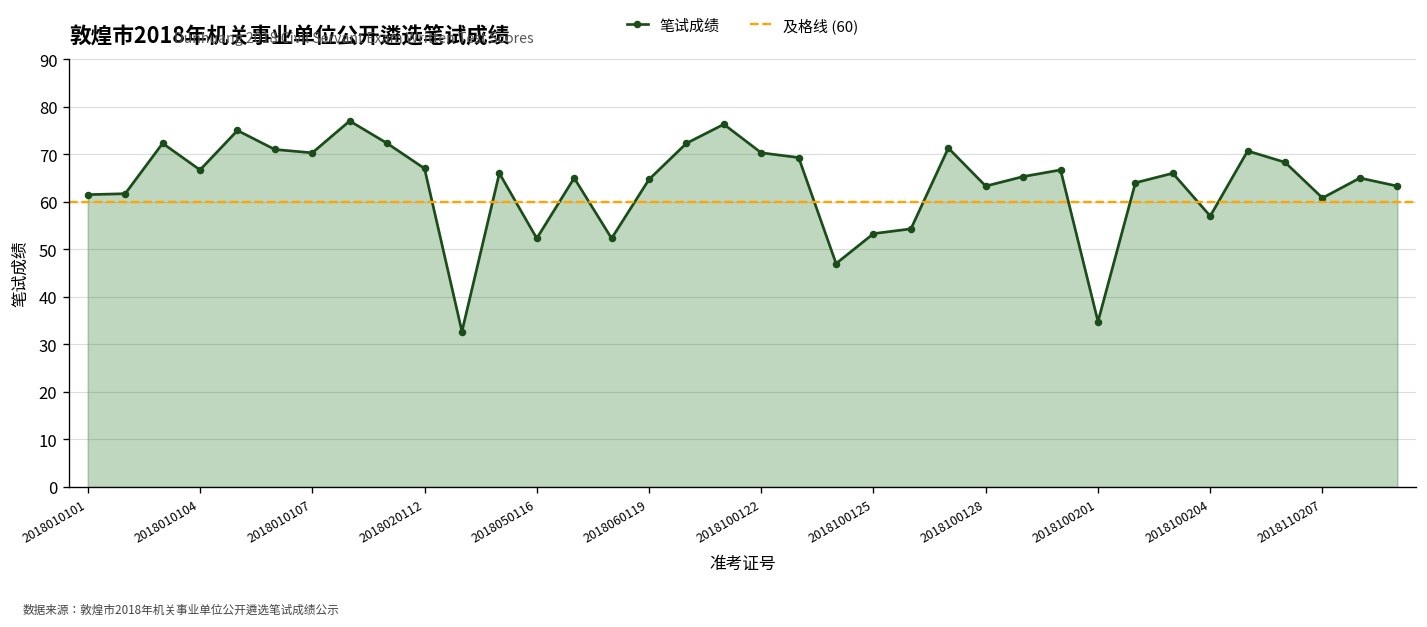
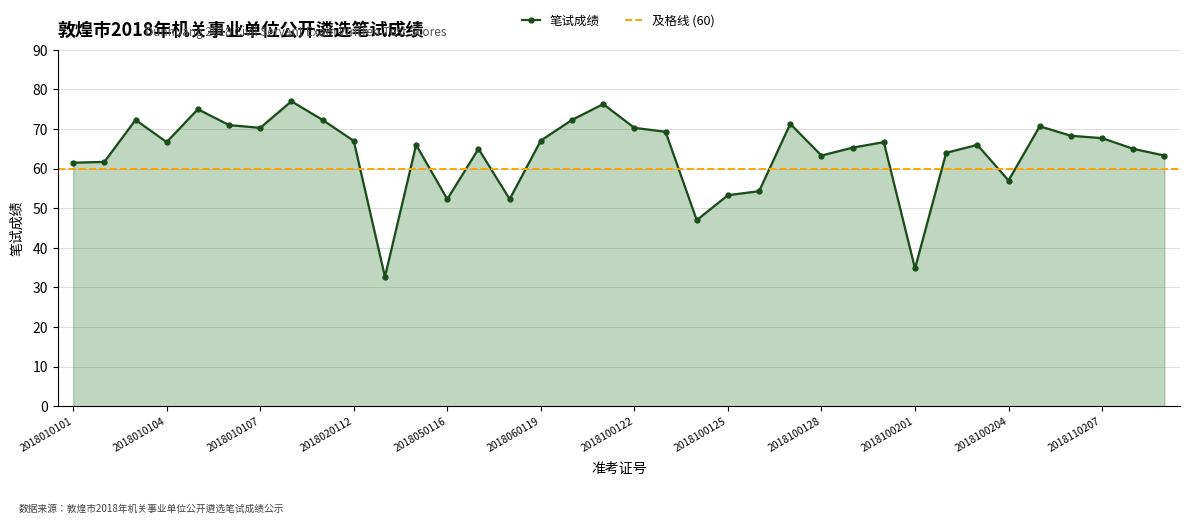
  {
    "2018010101": 62,
    "2018010104": 67,
    "2018010107": 70,
    "2018020112": 67,
    "2018050116": 52,
-   "2018060119": 65,
+   "2018060119": 67,
    "2018100122": 70,
    "2018100125": 53,
    "2018100128": 63,
    "2018100201": 35,
    "2018100204": 57,
-   "2018110207": 61
+   "2018110207": 68
  }
